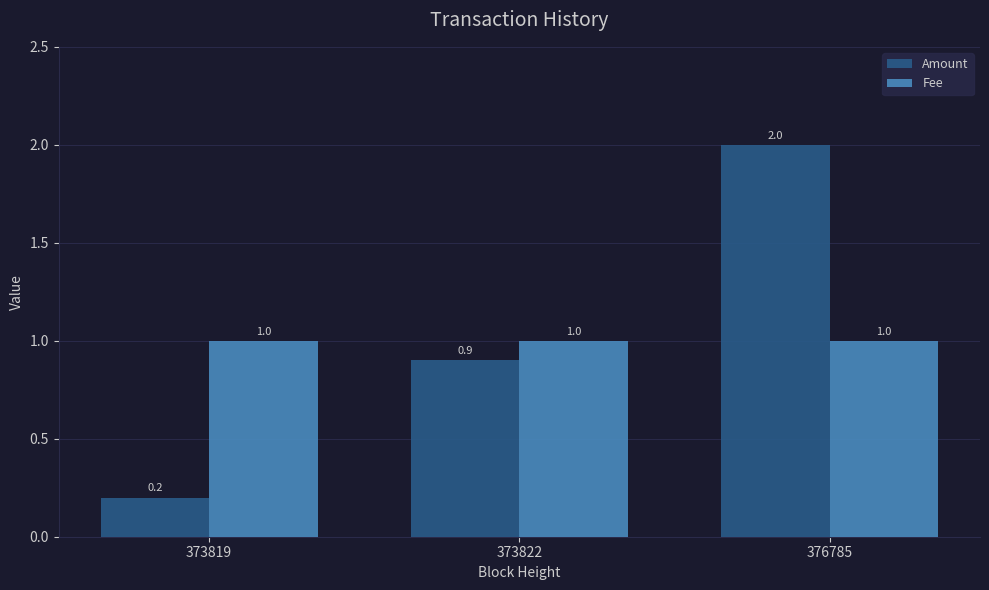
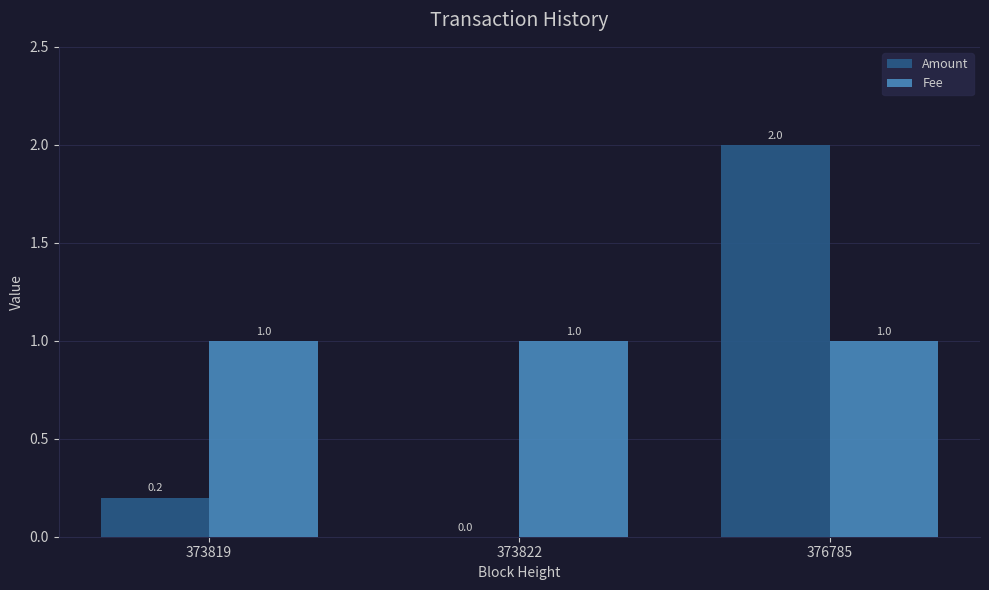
  {
    "Amount": {
      "373819": 0.2,
-     "373822": 0.9,
+     "373822": 0.0,
      "376785": 2.0
    },
    "Fee": {
      "373819": 1.0,
      "373822": 1.0,
      "376785": 1.0
    }
  }
